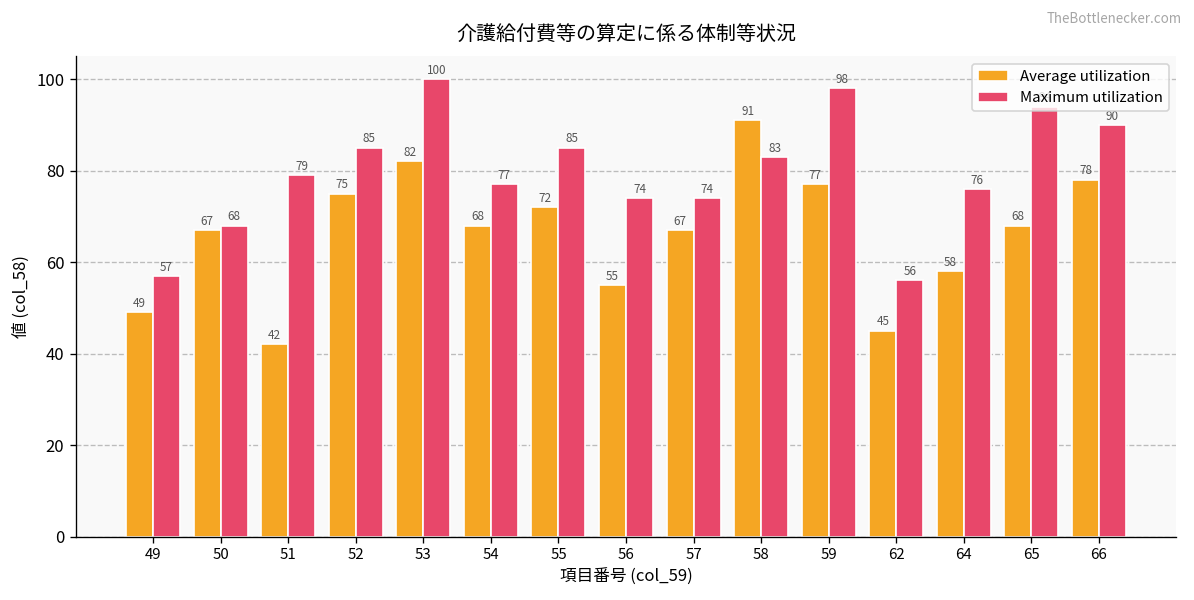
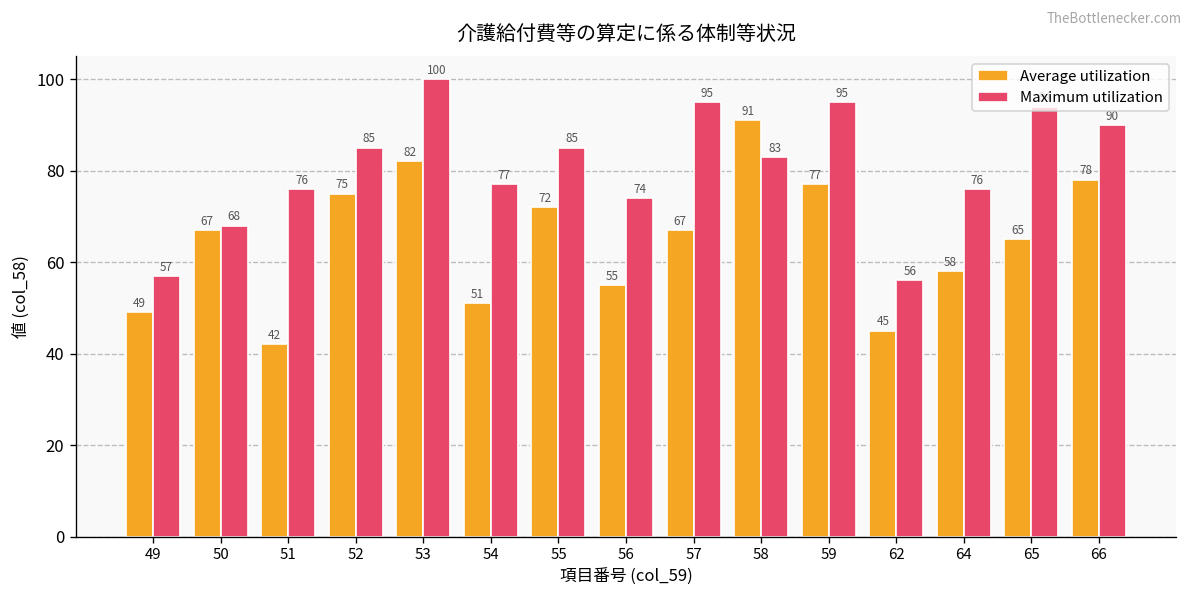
  {
    "Average utilization": {
      "49": 49,
      "50": 67,
      "51": 42,
      "52": 75,
      "53": 82,
-     "54": 68,
+     "54": 51,
      "55": 72,
      "56": 55,
      "57": 67,
      "58": 91,
      "59": 77,
      "62": 45,
      "64": 58,
-     "65": 68,
+     "65": 65,
      "66": 78
    },
    "Maximum utilization": {
      "49": 57,
      "50": 68,
-     "51": 79,
+     "51": 76,
      "52": 85,
      "53": 100,
      "54": 77,
      "55": 85,
      "56": 74,
-     "57": 74,
+     "57": 95,
      "58": 83,
-     "59": 98,
+     "59": 95,
      "62": 56,
      "64": 76
    }
  }
